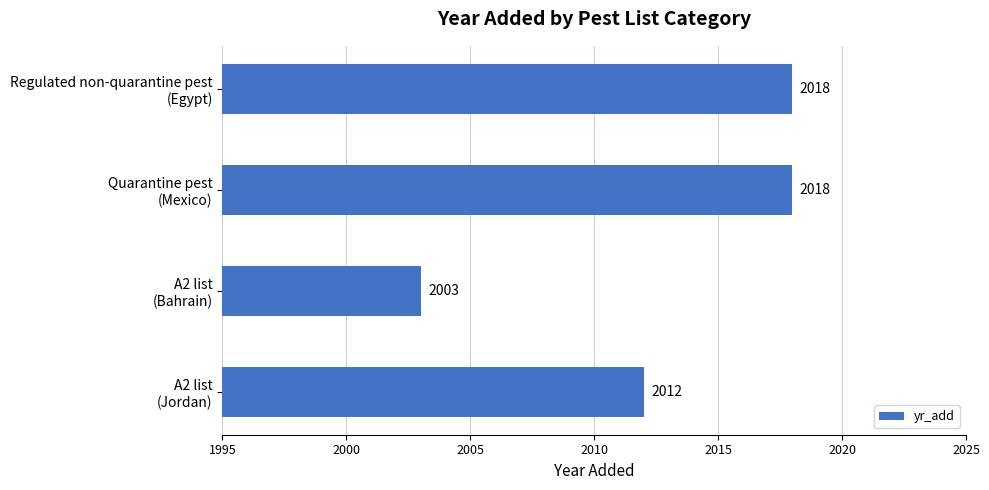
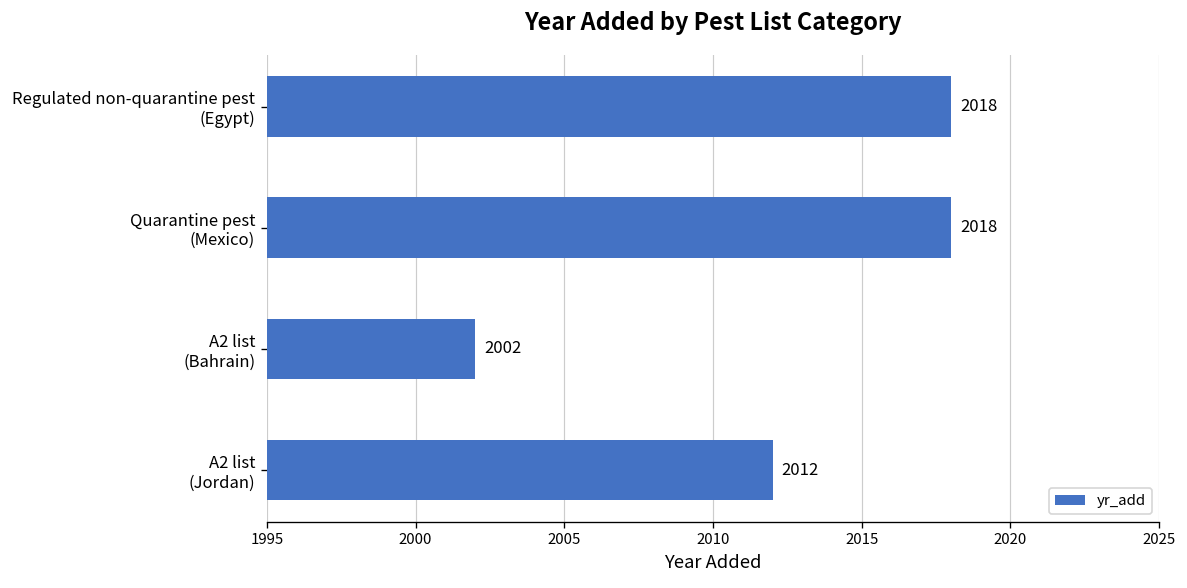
  {
    "Regulated non-quarantine pest (Egypt)": 2018,
    "Quarantine pest (Mexico)": 2018,
-   "A2 list (Bahrain)": 2003,
+   "A2 list (Bahrain)": 2002,
    "A2 list (Jordan)": 2012
  }
